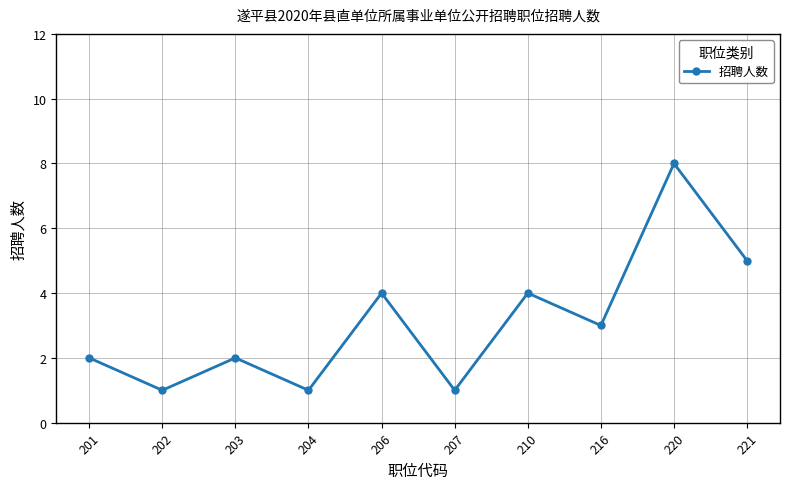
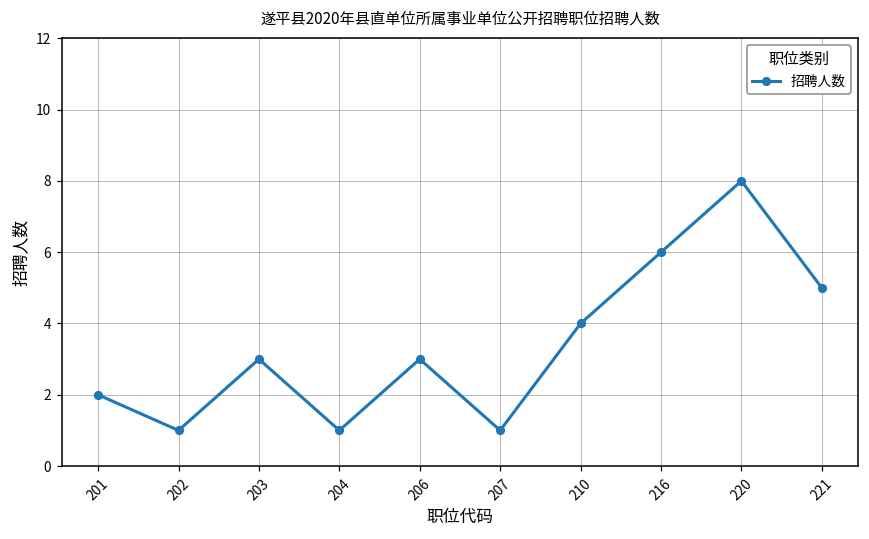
  {
    "201": 2,
    "202": 1,
-   "203": 2,
+   "203": 3,
    "204": 1,
-   "206": 4,
+   "206": 3,
    "207": 1,
    "210": 4,
-   "216": 3,
+   "216": 6,
    "220": 8,
    "221": 5
  }
